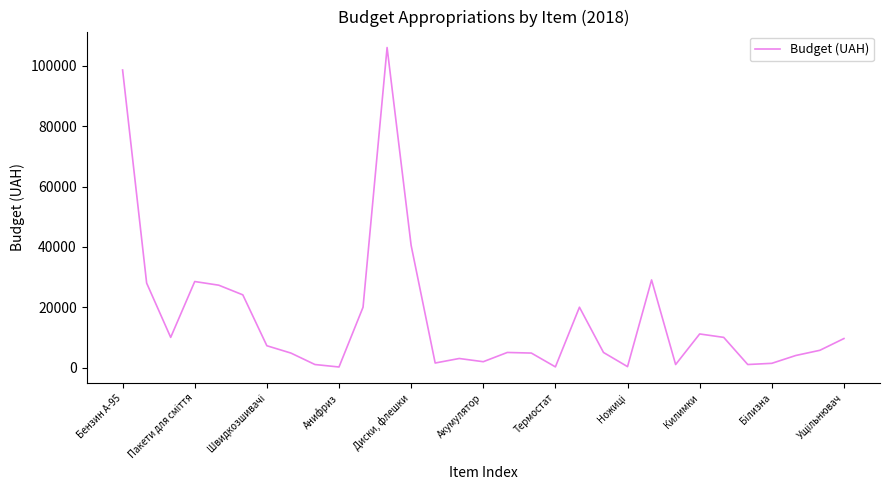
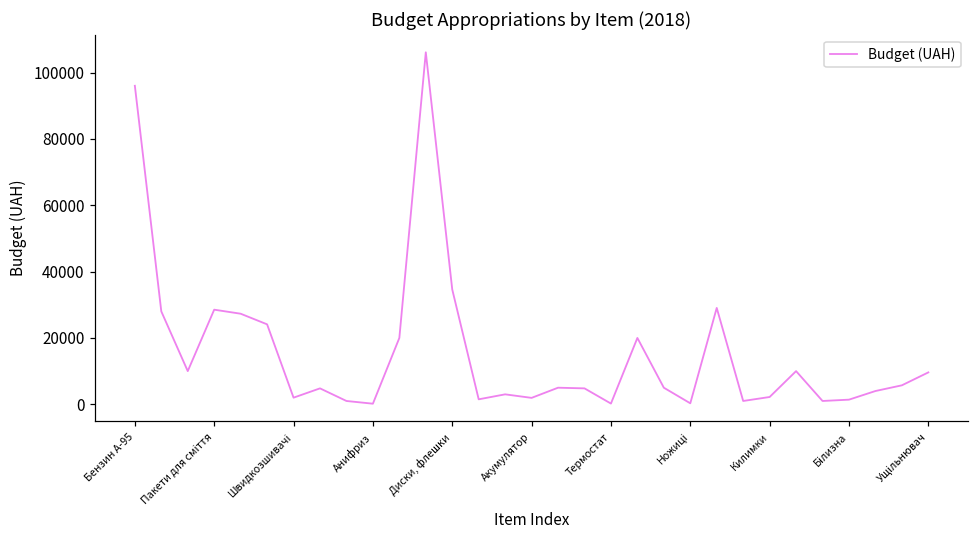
  {
-   "Бензин А-95": 99000,
+   "Бензин А-95": 96000,
    "Пакети для сміття": 29000,
-   "Швидкозшивачі": 7000,
+   "Швидкозшивачі": 2000,
    "Анифриз": 0,
-   "Диски, флешки": 41000,
+   "Диски, флешки": 35000,
    "Акумулятор": 2000,
    "Термостат": 0,
    "Ножиці": 0,
-   "Килимки": 11000,
+   "Килимки": 2000,
    "Білизна": 1000,
    "Ущільнювач": 10000
  }
